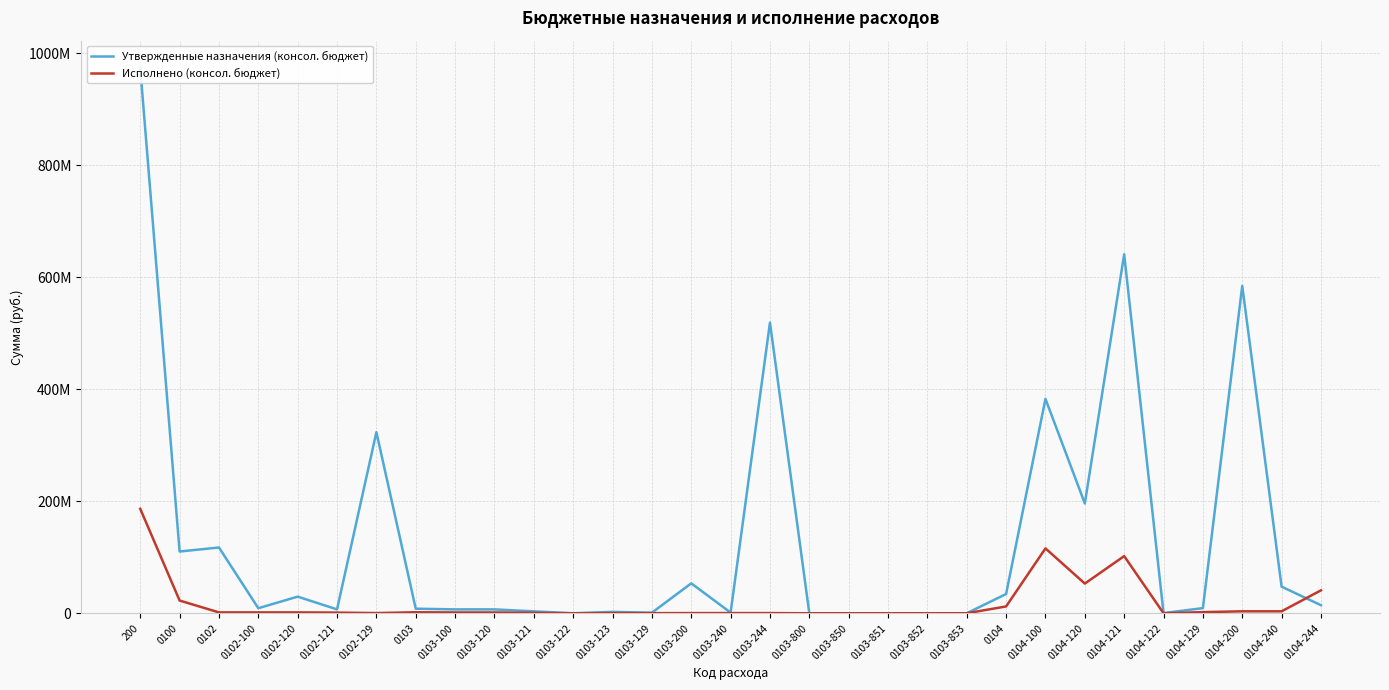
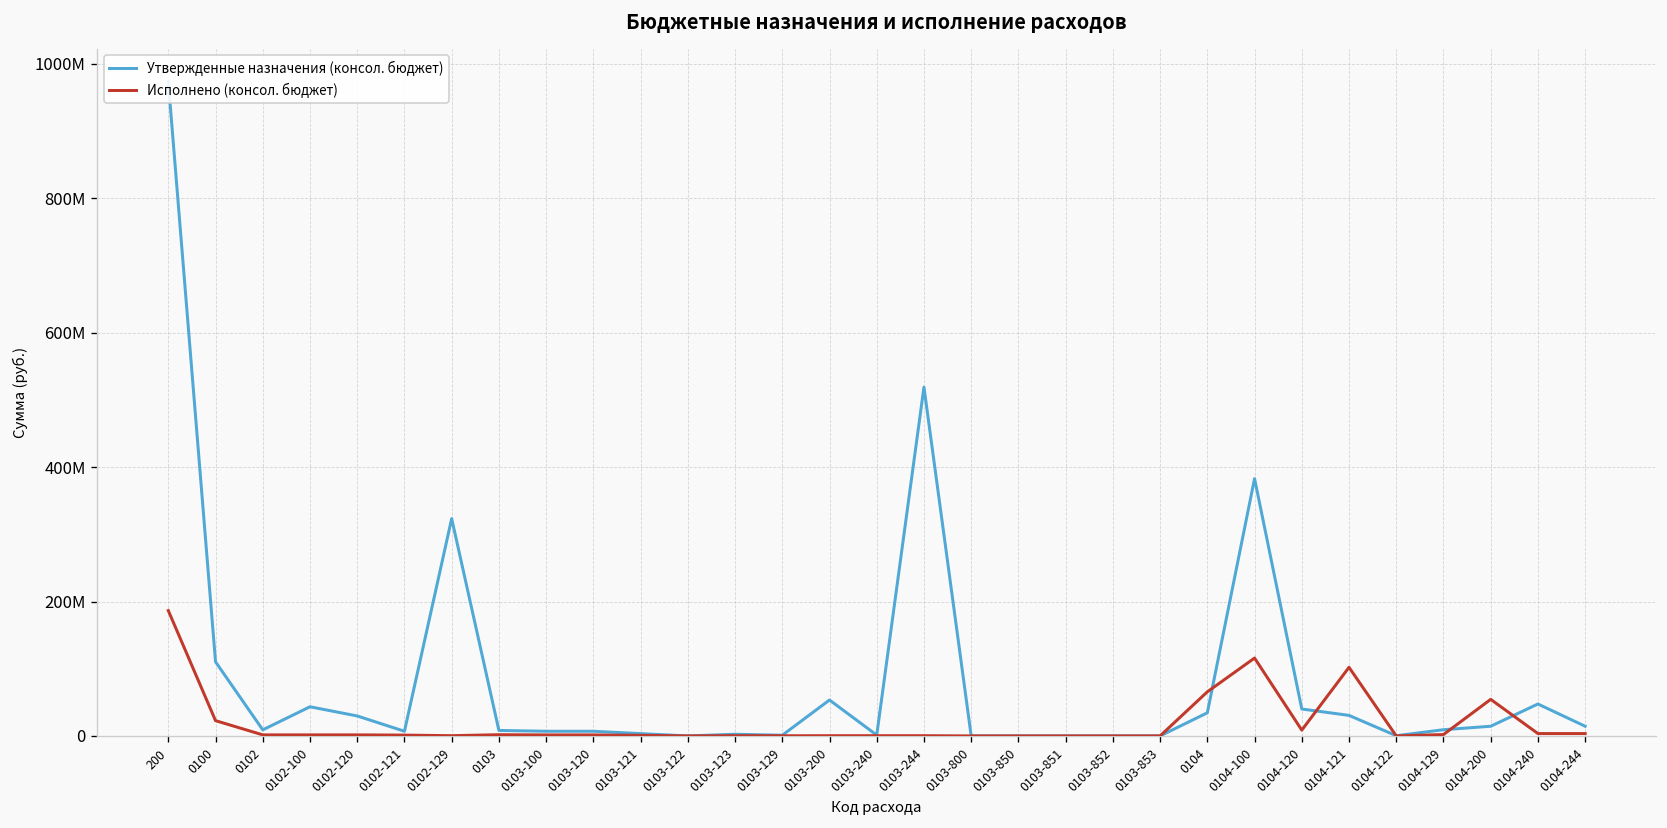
  {
    "Утвержденные назначения (консол. бюджет)": {
      "0100": 110000000,
-     "0102": 120000000,
-     "0102-100": 10000000,
+     "0102": 10000000,
+     "0102-100": 40000000,
      "0102-120": 30000000,
      "0102-121": 10000000,
      "0102-129": 320000000,
      "0103": 10000000,
      "0103-100": 10000000,
      "0103-120": 10000000,
      "0103-200": 50000000,
      "0103-244": 520000000,
      "0104": 30000000,
      "0104-100": 380000000,
-     "0104-120": 200000000,
-     "0104-121": 640000000,
+     "0104-120": 40000000,
+     "0104-121": 30000000,
      "0104-129": 10000000,
-     "0104-200": 580000000,
+     "0104-200": 10000000,
      "0104-240": 50000000,
      "0104-244": 10000000
    },
    "Исполнено (консол. бюджет)": {
      "200": 190000000,
      "0100": 20000000,
      "0102": 0,
      "0102-100": 0,
      "0102-120": 0,
      "0102-121": 0,
      "0102-129": 0,
      "0103": 0,
      "0103-100": 0,
      "0103-120": 0,
      "0103-200": 0,
      "0103-244": 0,
-     "0104": 10000000,
+     "0104": 70000000,
      "0104-100": 120000000,
-     "0104-120": 50000000,
+     "0104-120": 10000000,
      "0104-121": 100000000,
      "0104-129": 0,
-     "0104-200": 0,
+     "0104-200": 50000000,
      "0104-240": 0,
-     "0104-244": 40000000
+     "0104-244": 0
    }
  }
